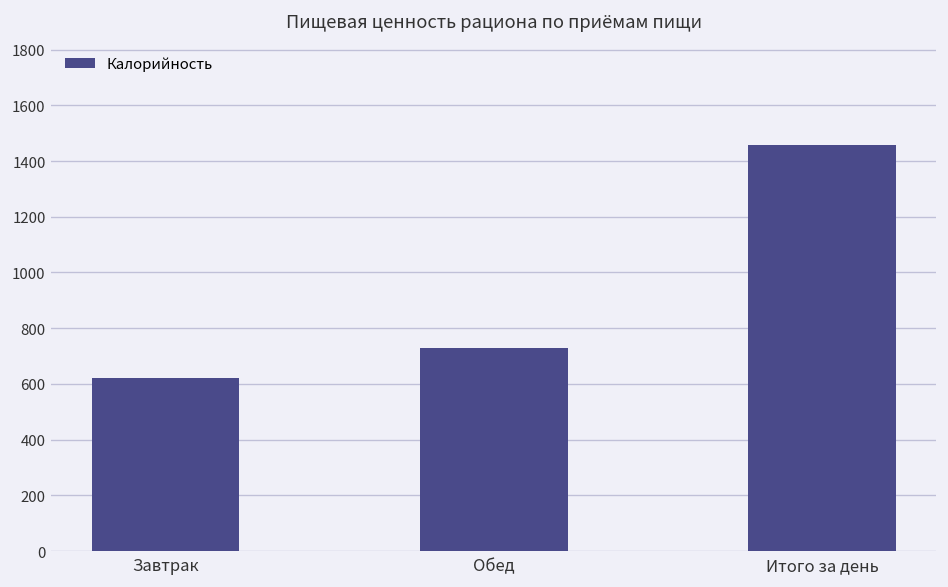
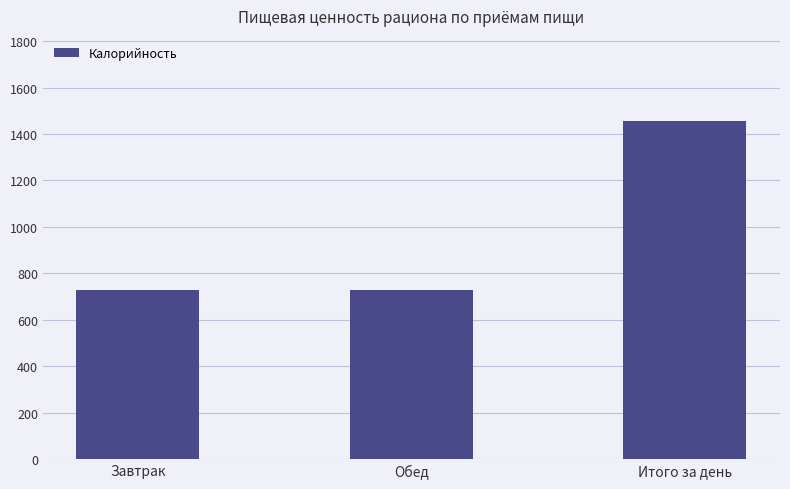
  {
-   "Завтрак": 620,
+   "Завтрак": 730,
    "Обед": 730,
    "Итого за день": 1460
  }
